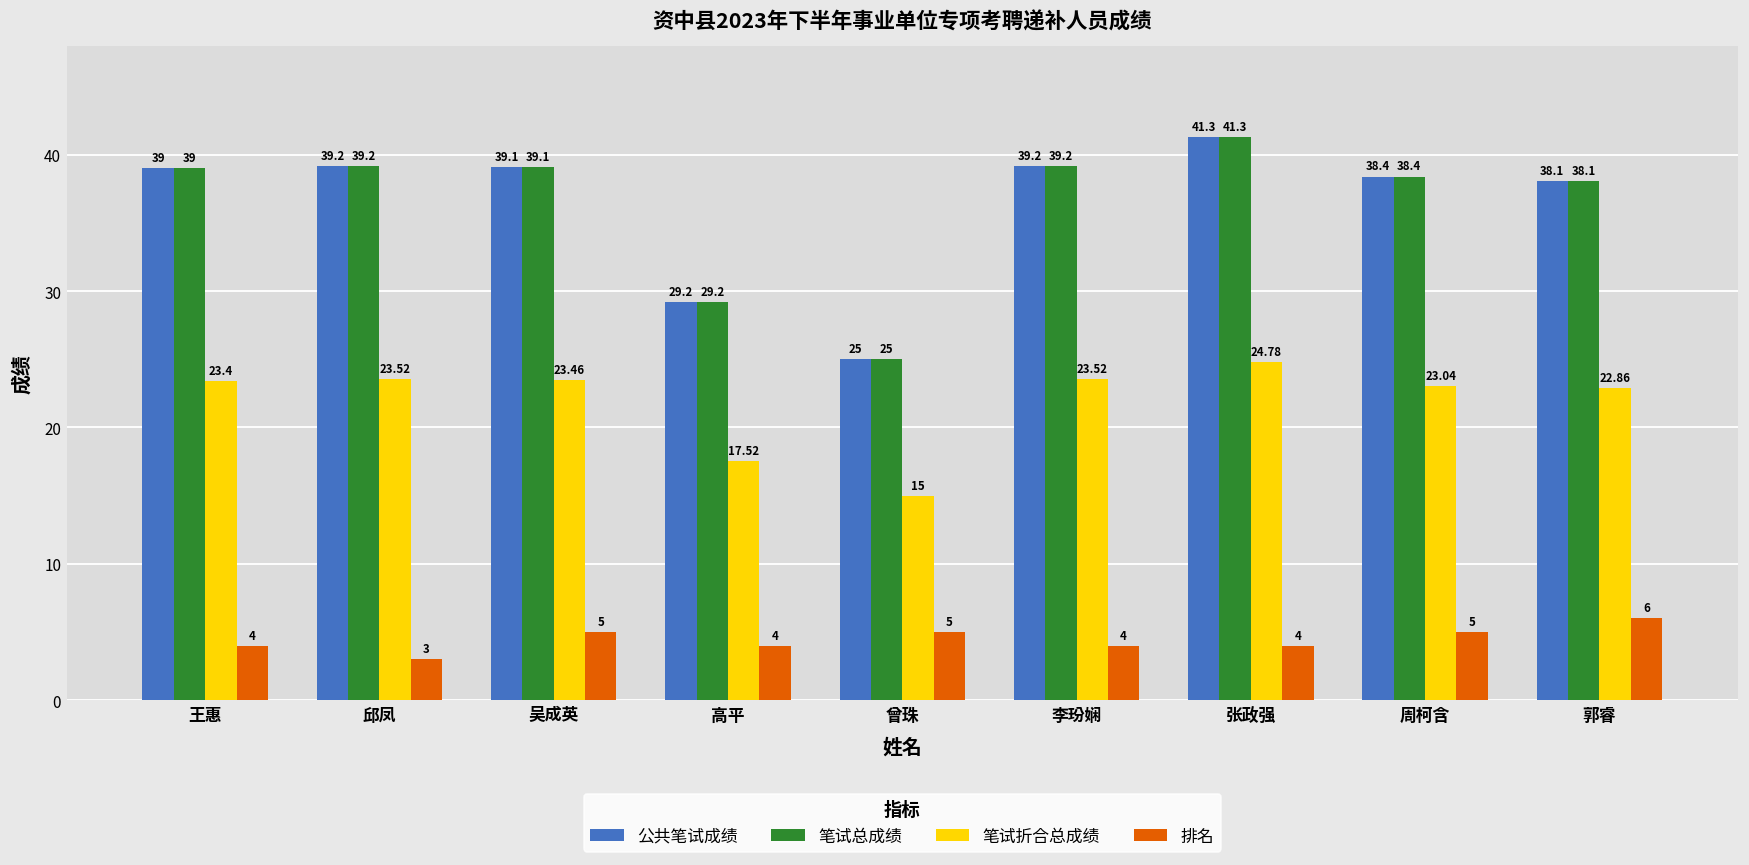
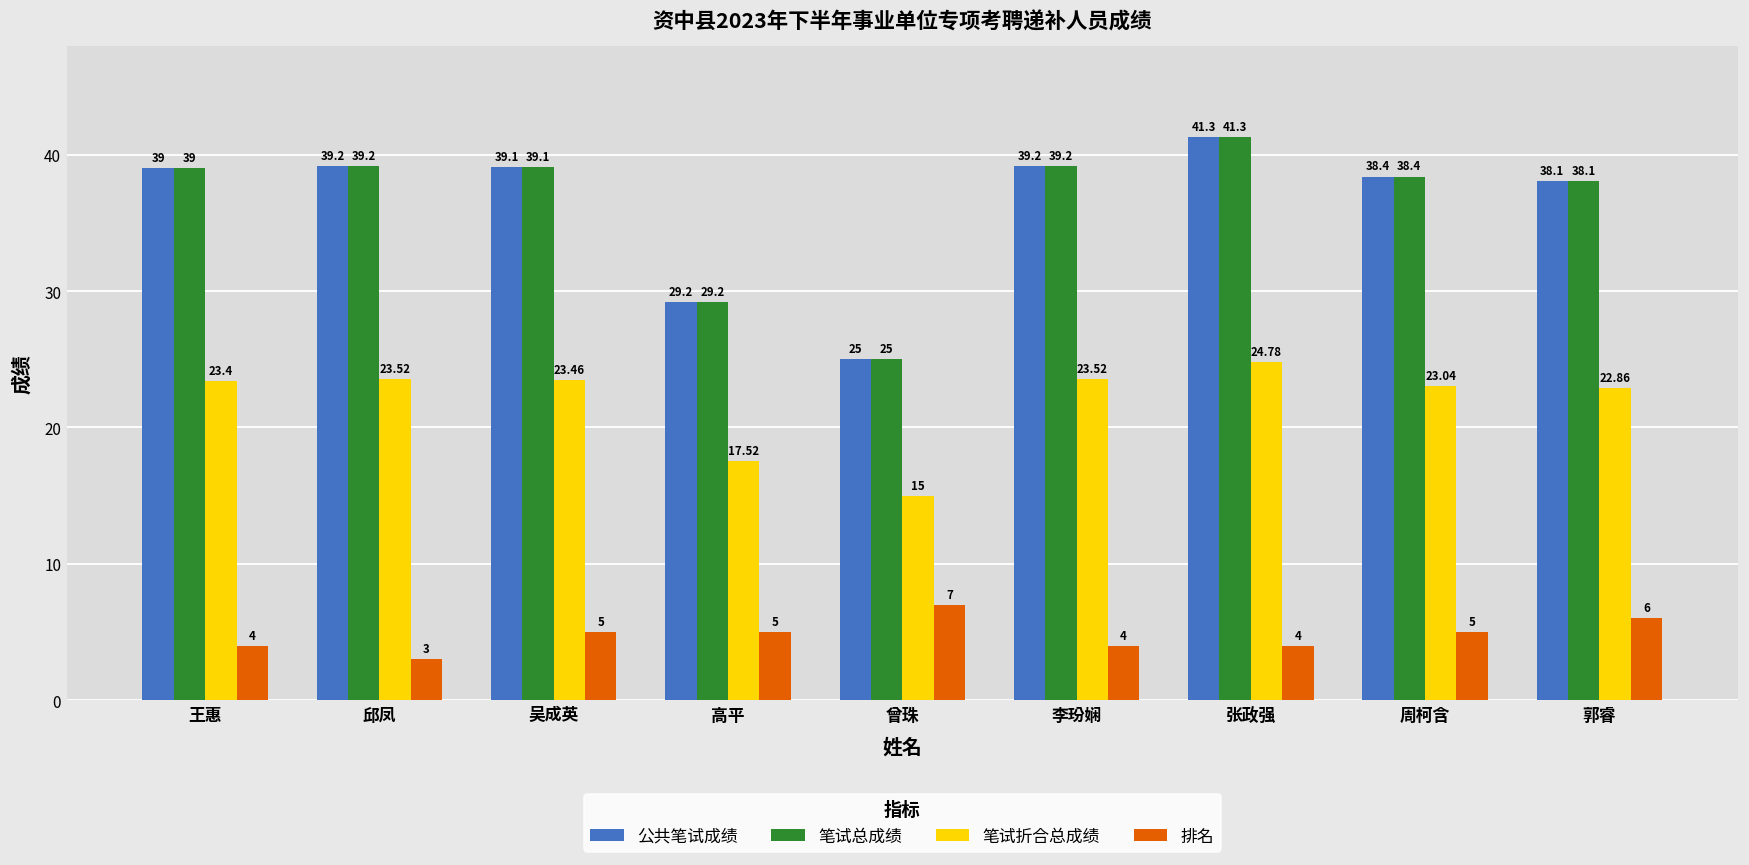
  {
    "公共笔试成绩": {
      "王惠": 39,
      "邱凤": 39.2,
      "吴成英": 39.1,
      "高平": 29.2,
      "曾珠": 25,
      "李玢娴": 39.2,
      "张政强": 41.3,
      "周柯含": 38.4,
      "郭睿": 38.1
    },
    "笔试总成绩": {
      "王惠": 39,
      "邱凤": 39.2,
      "吴成英": 39.1,
      "高平": 29.2,
      "曾珠": 25,
      "李玢娴": 39.2,
      "张政强": 41.3,
      "周柯含": 38.4,
      "郭睿": 38.1
    },
    "笔试折合总成绩": {
      "王惠": 23.4,
      "邱凤": 23.52,
      "吴成英": 23.46,
      "高平": 17.52,
      "曾珠": 15,
      "李玢娴": 23.52,
      "张政强": 24.78,
      "周柯含": 23.04,
      "郭睿": 22.86
    },
    "排名": {
      "王惠": 4,
      "邱凤": 3,
      "吴成英": 5,
-     "高平": 4,
-     "曾珠": 5,
+     "高平": 5,
+     "曾珠": 7,
      "李玢娴": 4,
      "张政强": 4,
      "周柯含": 5,
      "郭睿": 6
    }
  }
